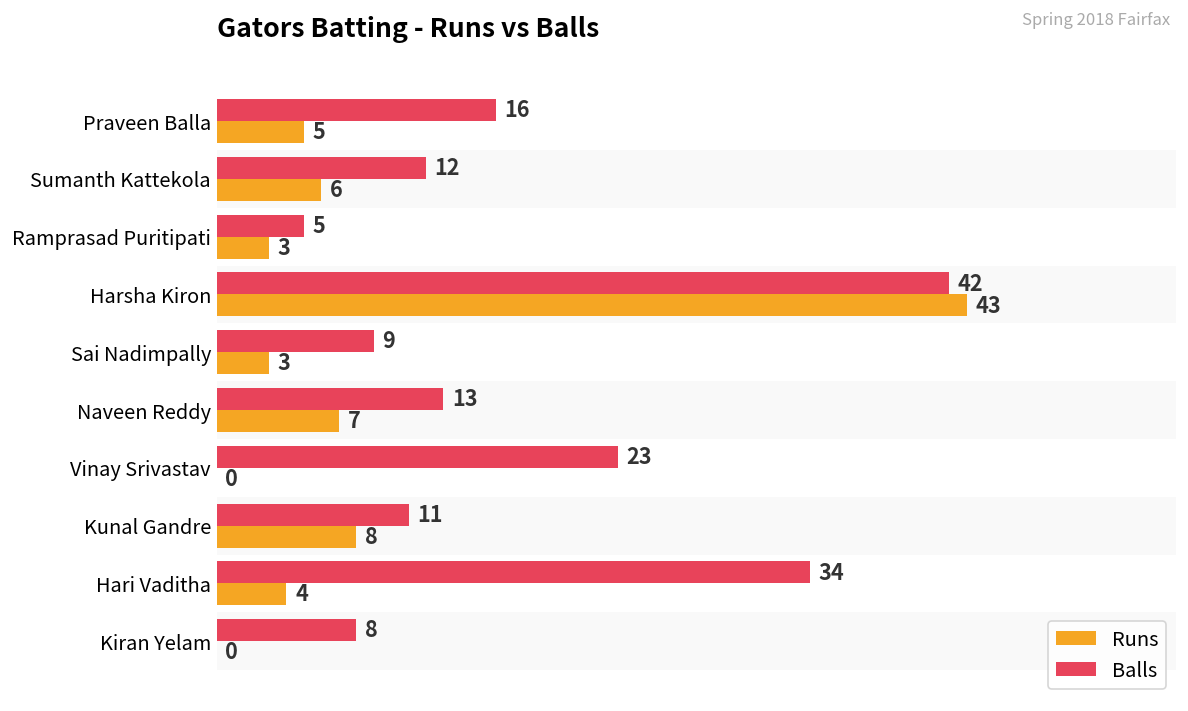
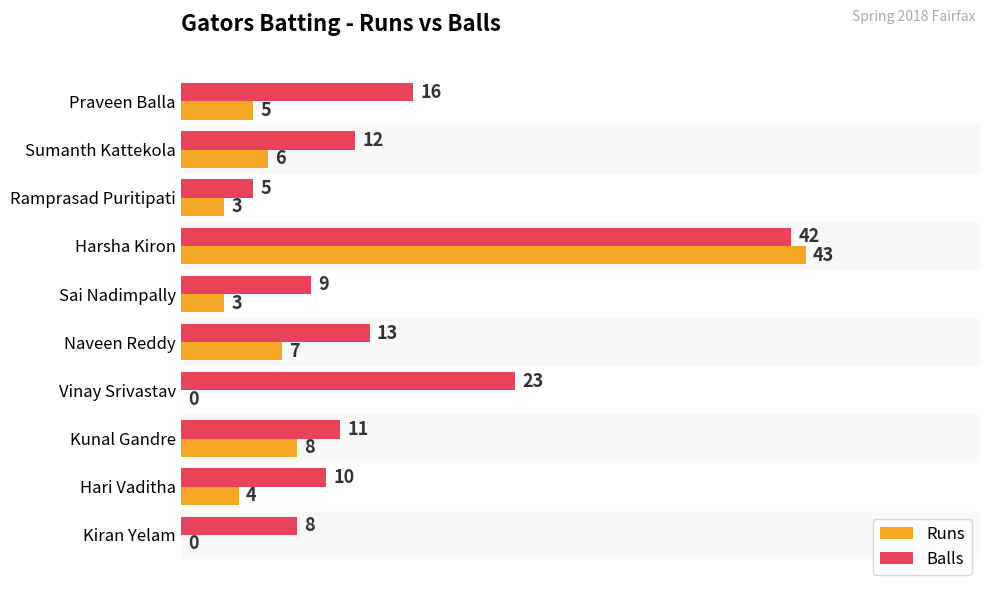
  {
    "Runs": {
      "Praveen Balla": 5,
      "Sumanth Kattekola": 6,
      "Ramprasad Puritipati": 3,
      "Harsha Kiron": 43,
      "Sai Nadimpally": 3,
      "Naveen Reddy": 7,
      "Vinay Srivastav": 0,
      "Kunal Gandre": 8,
      "Hari Vaditha": 4,
      "Kiran Yelam": 0
    },
    "Balls": {
      "Praveen Balla": 16,
      "Sumanth Kattekola": 12,
      "Ramprasad Puritipati": 5,
      "Harsha Kiron": 42,
      "Sai Nadimpally": 9,
      "Naveen Reddy": 13,
      "Vinay Srivastav": 23,
      "Kunal Gandre": 11,
-     "Hari Vaditha": 34,
+     "Hari Vaditha": 10,
      "Kiran Yelam": 8
    }
  }
